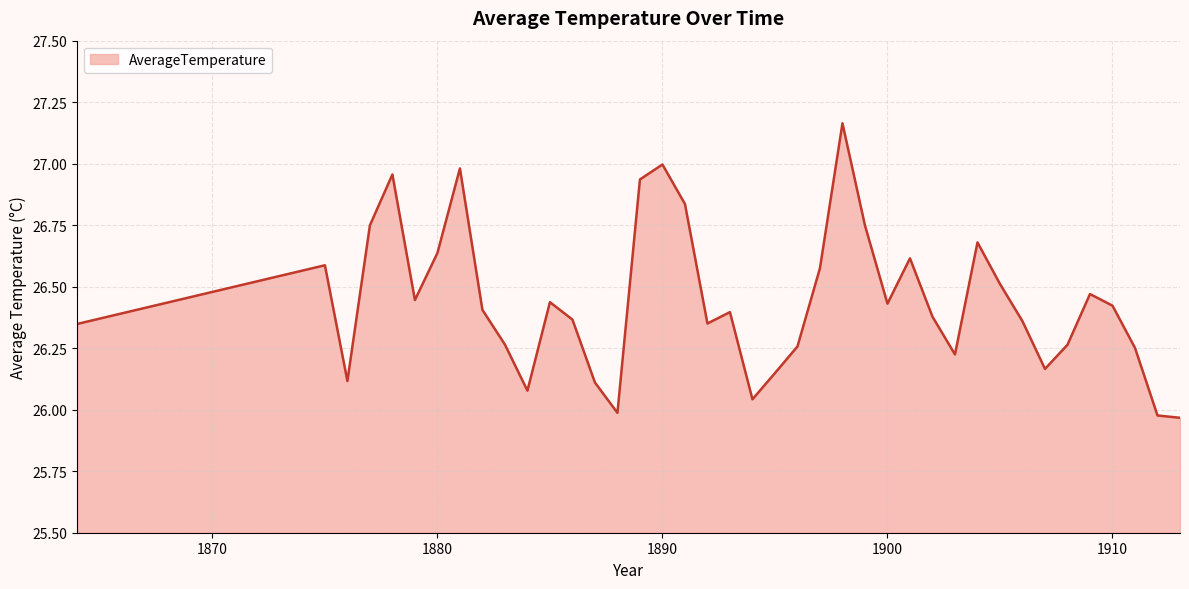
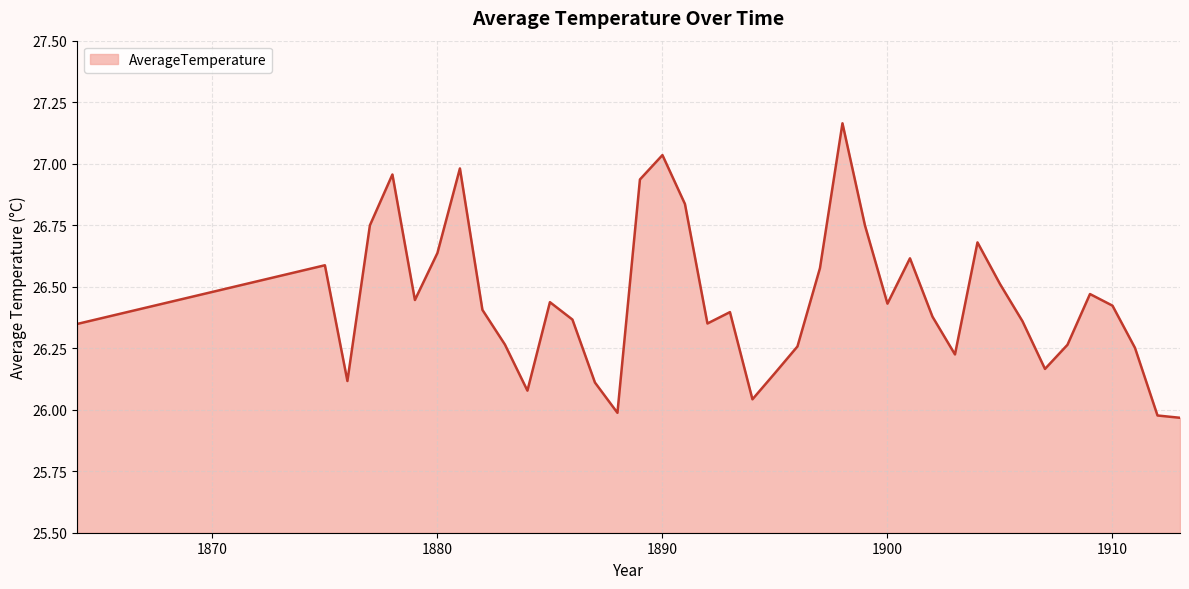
  {
    "1880": 26.64,
-   "1890": 27.00,
+   "1890": 27.03,
    "1900": 26.43,
    "1910": 26.42
  }
